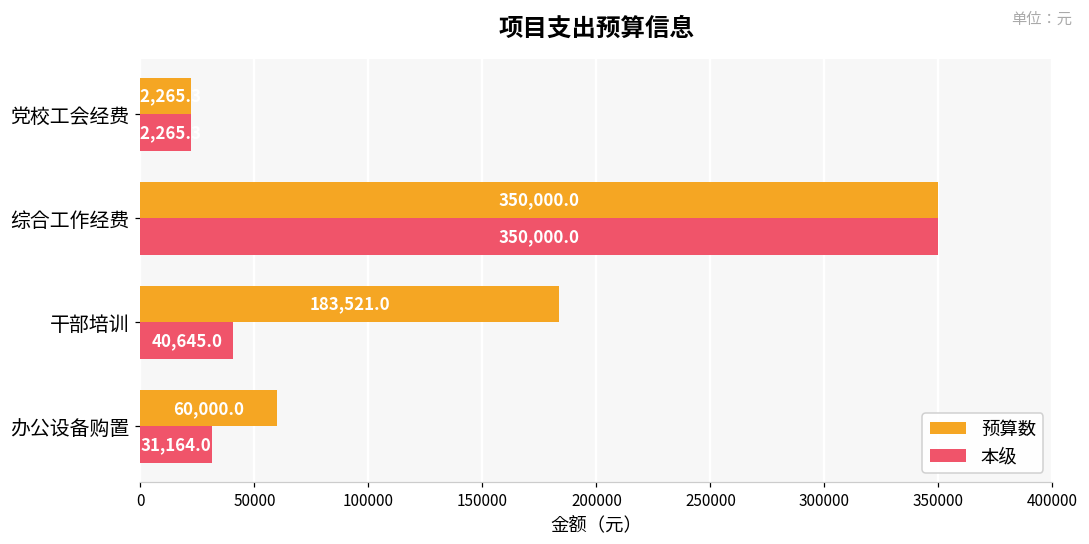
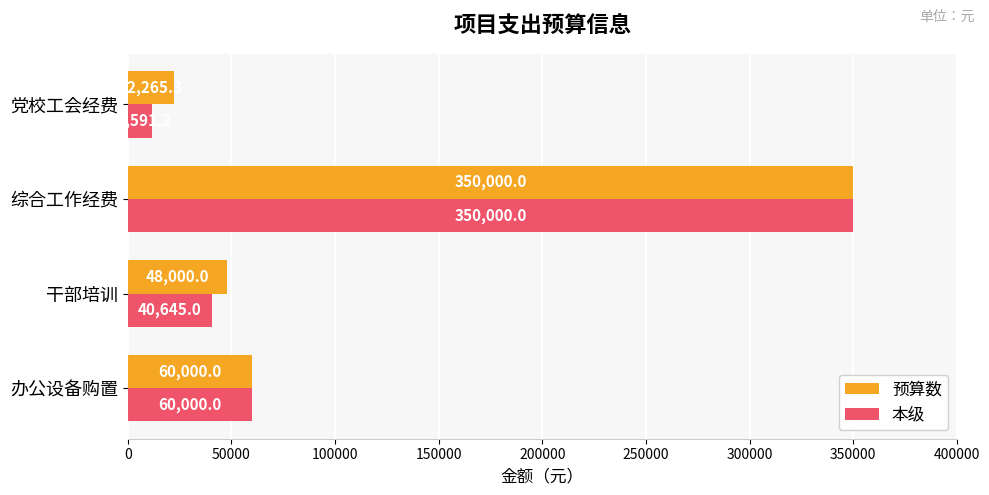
  {
    "预算数": {
      "党校工会经费": "22,265.3",
      "综合工作经费": "350,000.0",
-     "干部培训": "183,521.0",
+     "干部培训": "48,000.0",
      "办公设备购置": "60,000.0"
    },
    "本级": {
-     "党校工会经费": "22000",
+     "党校工会经费": "12000",
      "综合工作经费": "350,000.0",
      "干部培训": "40,645.0",
-     "办公设备购置": "31,164.0"
+     "办公设备购置": "60,000.0"
    }
  }
